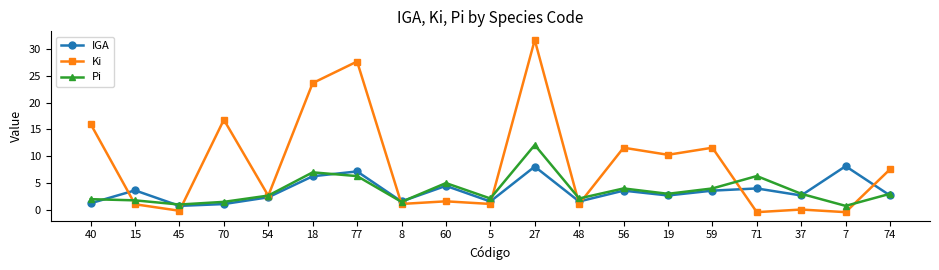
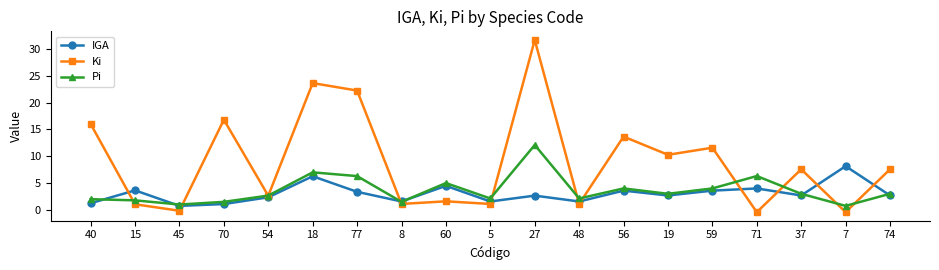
  {
    "IGA": {
      "40": 1,
      "15": 4,
      "18": 6,
-     "77": 7,
+     "77": 3,
      "60": 4,
-     "27": 8,
+     "27": 3,
      "71": 4,
      "7": 8
    },
    "Ki": {
      "40": 16,
      "15": 1,
      "45": 0,
      "70": 17,
      "18": 24,
-     "77": 28,
+     "77": 22,
      "60": 2,
      "27": 32,
-     "56": 12,
+     "56": 14,
      "19": 10,
      "59": 12,
      "71": 0,
-     "37": 0,
+     "37": 8,
      "7": 0,
      "74": 8
    },
    "Pi": {
      "40": 2,
      "15": 2,
      "18": 7,
      "77": 6,
      "60": 5,
      "5": 2,
      "27": 12,
      "48": 2,
      "71": 6,
      "7": 1
    }
  }
